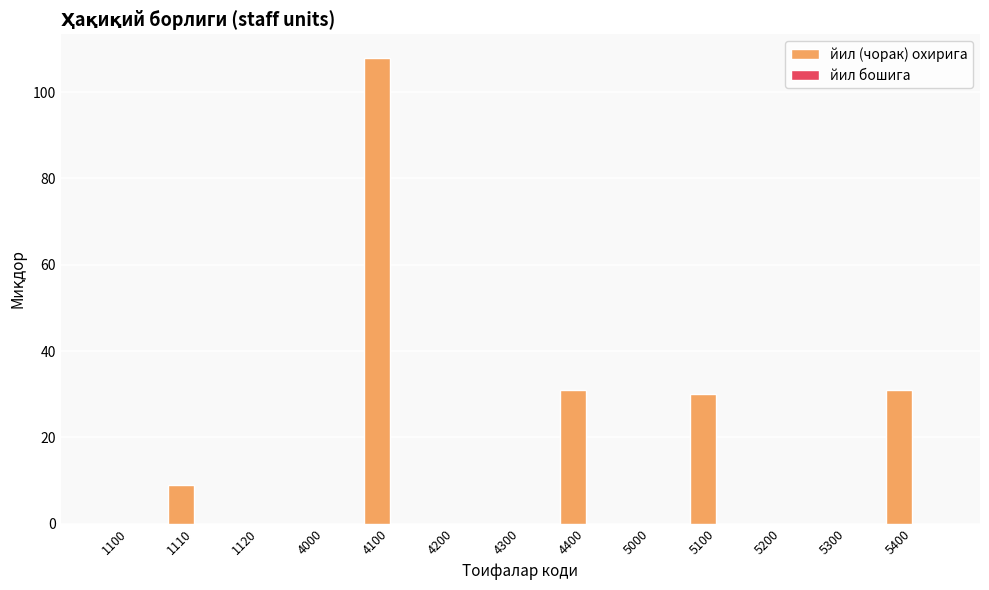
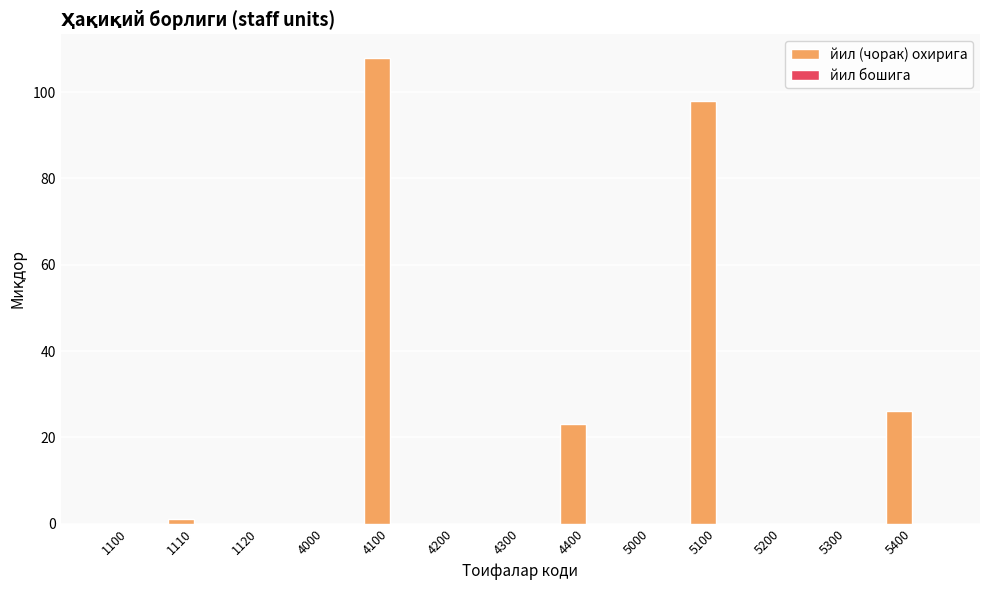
  {
    "йил (чорак) охирига": {
      "1100": 0,
-     "1110": 9,
+     "1110": 1,
      "1120": 0,
      "4000": 0,
      "4100": 108,
      "4200": 0,
      "4300": 0,
-     "4400": 31,
+     "4400": 23,
      "5000": 0,
-     "5100": 30,
+     "5100": 98,
      "5200": 0,
      "5300": 0,
-     "5400": 31
+     "5400": 26
    },
    "йил бошига": {
      "1100": 0,
      "1110": 0,
      "1120": 0,
      "4000": 0,
      "4100": 0,
      "4200": 0,
      "4300": 0,
      "4400": 0,
      "5000": 0,
      "5100": 0,
      "5200": 0,
      "5300": 0,
      "5400": 0
    }
  }
